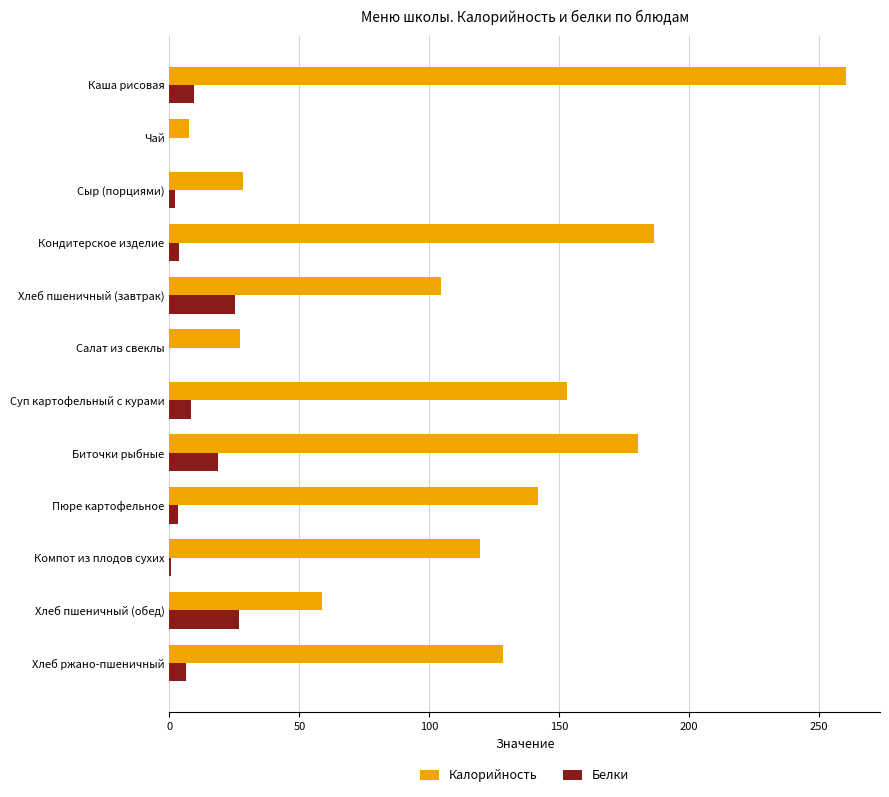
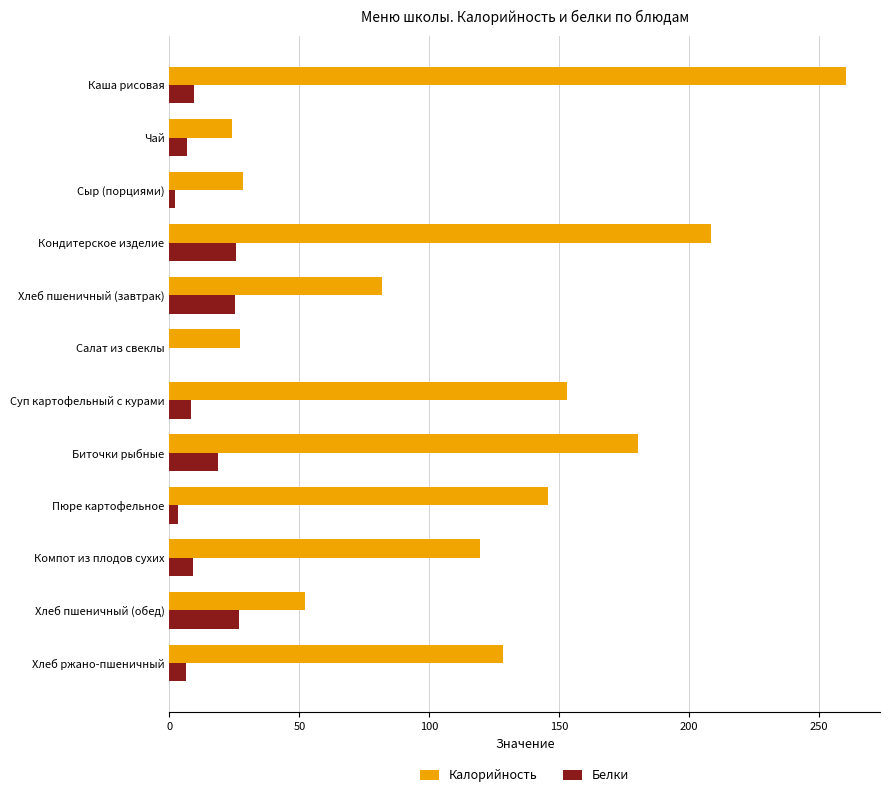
  {
    "Калорийность": {
      "Каша рисовая": 261,
-     "Чай": 8,
+     "Чай": 24,
      "Сыр (порциями)": 28,
-     "Кондитерское изделие": 187,
-     "Хлеб пшеничный (завтрак)": 105,
+     "Кондитерское изделие": 209,
+     "Хлеб пшеничный (завтрак)": 82,
      "Салат из свеклы": 27,
      "Суп картофельный с курами": 153,
      "Биточки рыбные": 180,
-     "Пюре картофельное": 142,
+     "Пюре картофельное": 146,
      "Компот из плодов сухих": 119,
-     "Хлеб пшеничный (обед)": 59,
+     "Хлеб пшеничный (обед)": 52,
      "Хлеб ржано-пшеничный": 128
    },
    "Белки": {
      "Каша рисовая": 10,
-     "Чай": 0,
+     "Чай": 7,
      "Сыр (порциями)": 2,
-     "Кондитерское изделие": 4,
+     "Кондитерское изделие": 26,
      "Хлеб пшеничный (завтрак)": 25,
      "Салат из свеклы": 0,
      "Суп картофельный с курами": 8,
      "Биточки рыбные": 19,
      "Пюре картофельное": 3,
-     "Компот из плодов сухих": 1,
+     "Компот из плодов сухих": 9,
      "Хлеб пшеничный (обед)": 27,
      "Хлеб ржано-пшеничный": 6
    }
  }
